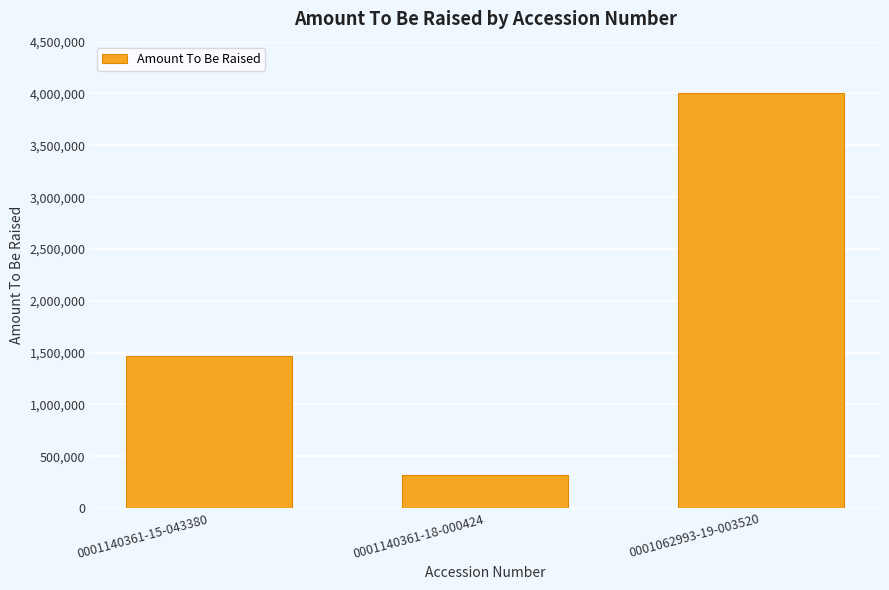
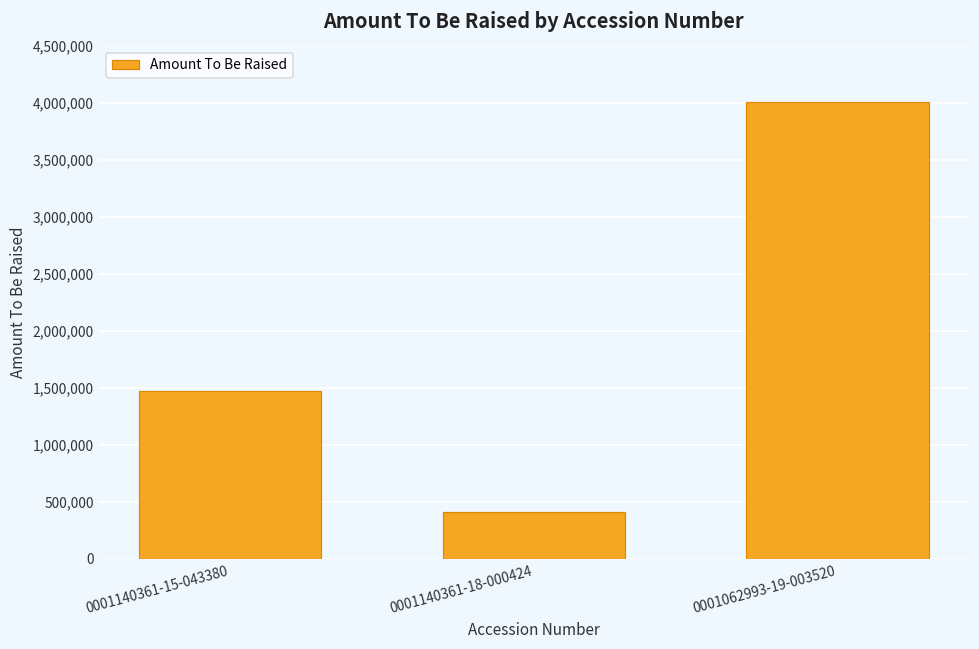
  {
    "0001140361-15-043380": "1,470,000",
-   "0001140361-18-000424": "320,000",
+   "0001140361-18-000424": "410,000",
    "0001062993-19-003520": "4,010,000"
  }
